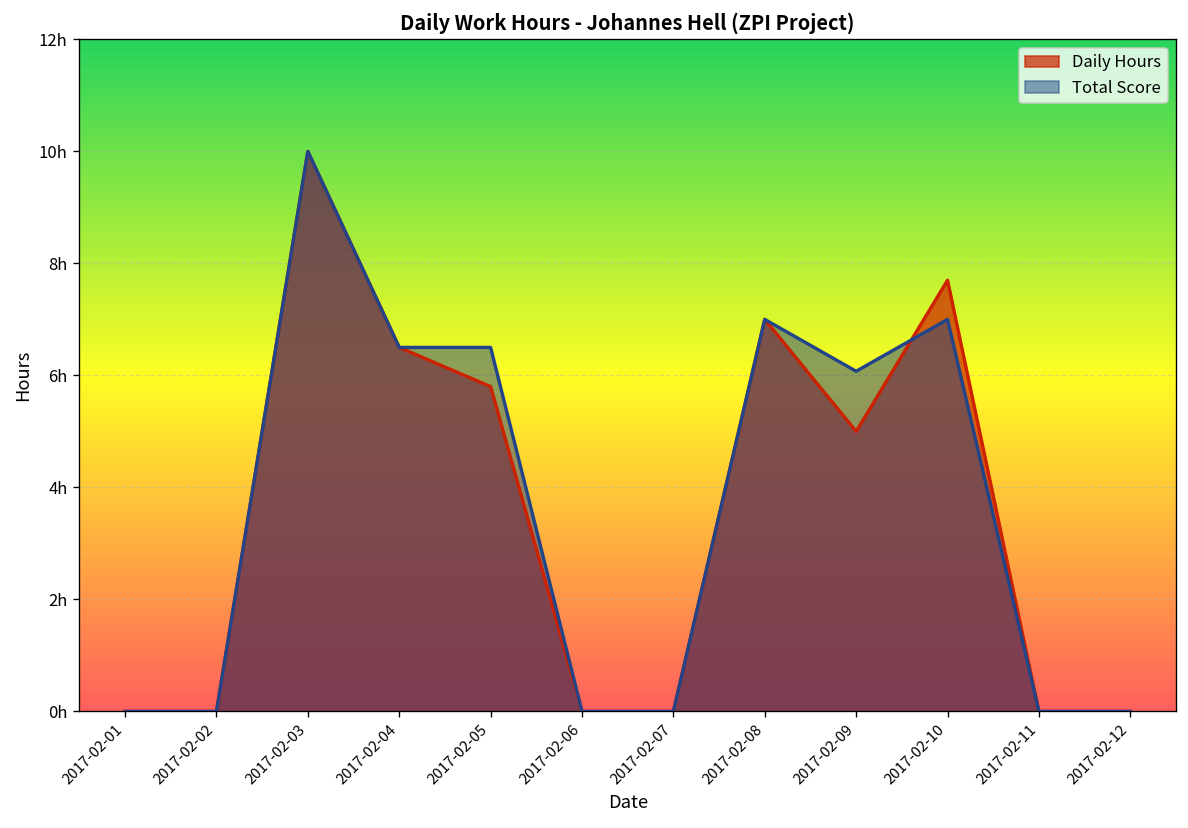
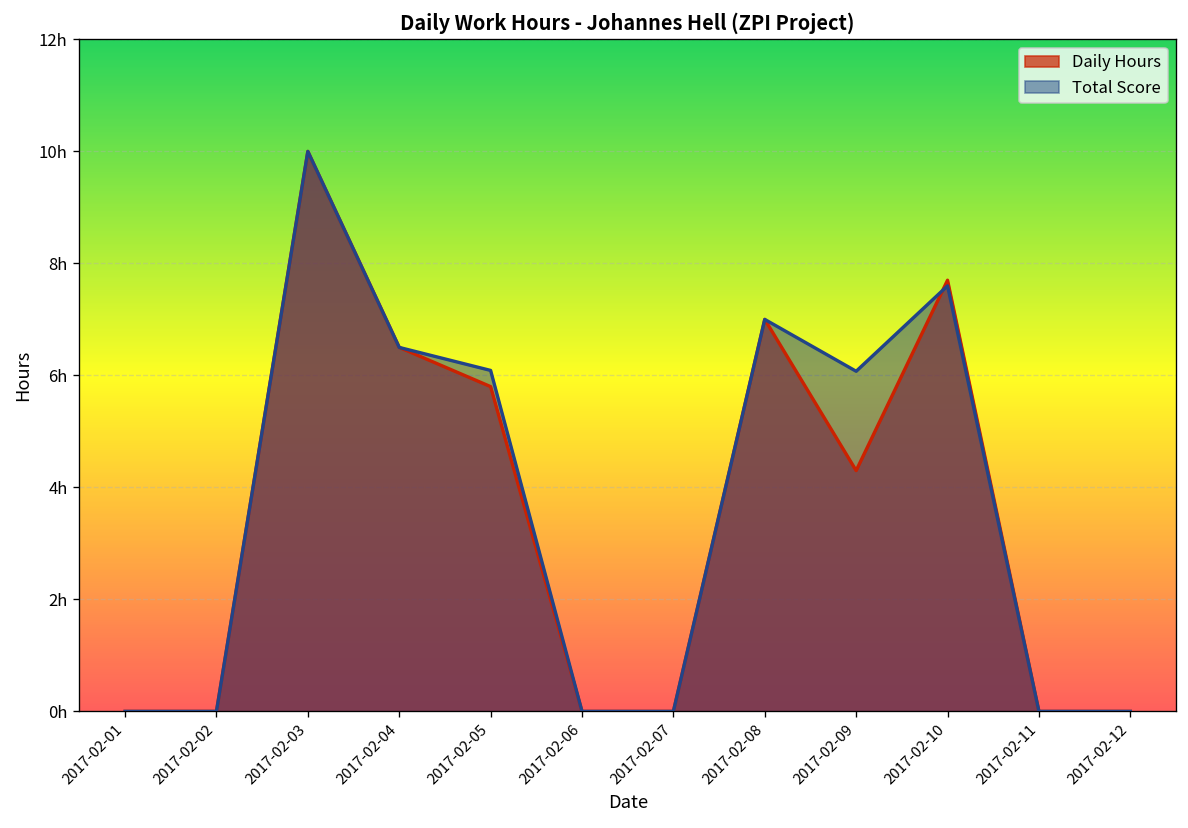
  {
    "Daily Hours": {
      "2017-02-05": "5.8h",
-     "2017-02-09": "5.0h",
+     "2017-02-09": "4.3h",
      "2017-02-10": "7.7h"
    },
    "Total Score": {
-     "2017-02-05": "6.5h",
+     "2017-02-05": "6.1h",
      "2017-02-09": "6.1h",
-     "2017-02-10": "7.0h"
+     "2017-02-10": "7.6h"
    }
  }
